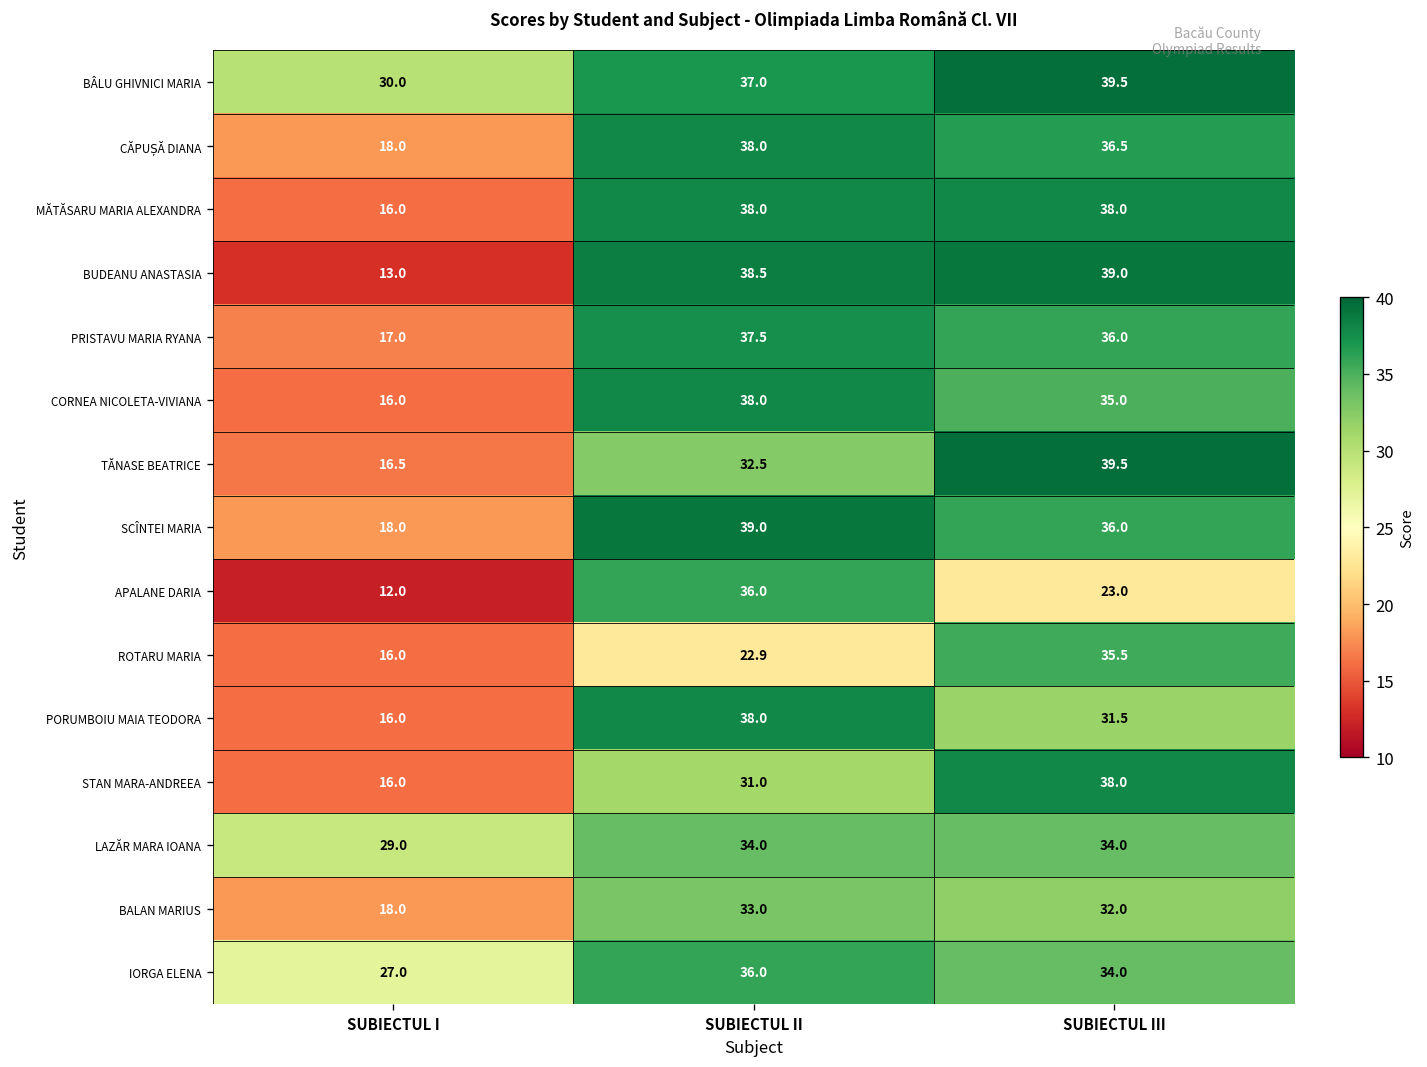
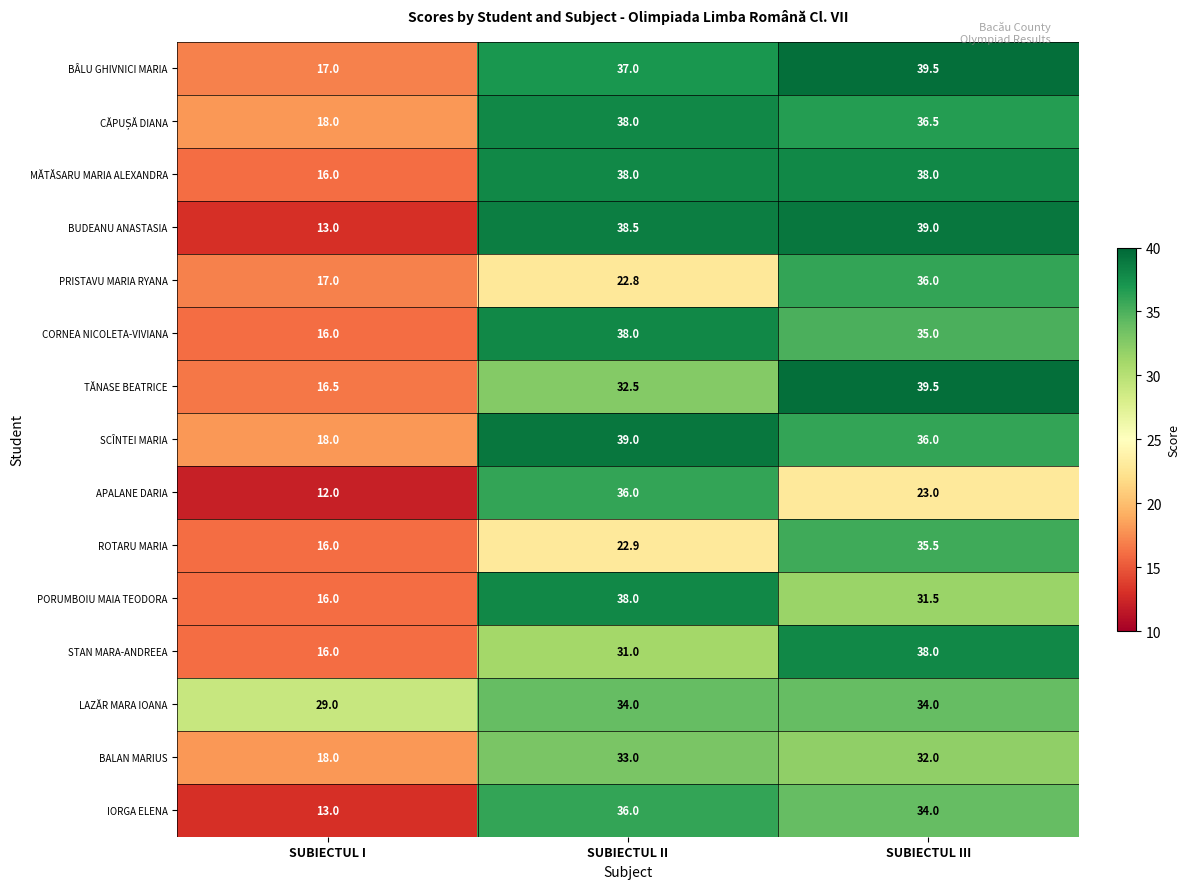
  {
    "BÂLU GHIVNICI MARIA": {
-     "SUBIECTUL I": 30.0,
+     "SUBIECTUL I": 17.0,
      "SUBIECTUL II": 37.0,
      "SUBIECTUL III": 39.5
    },
    "CĂPUȘĂ DIANA": {
      "SUBIECTUL I": 18.0,
      "SUBIECTUL II": 38.0,
      "SUBIECTUL III": 36.5
    },
    "MĂTĂSARU MARIA ALEXANDRA": {
      "SUBIECTUL I": 16.0,
      "SUBIECTUL II": 38.0,
      "SUBIECTUL III": 38.0
    },
    "BUDEANU ANASTASIA": {
      "SUBIECTUL I": 13.0,
      "SUBIECTUL II": 38.5,
      "SUBIECTUL III": 39.0
    },
    "PRISTAVU MARIA RYANA": {
      "SUBIECTUL I": 17.0,
-     "SUBIECTUL II": 37.5,
+     "SUBIECTUL II": 22.8,
      "SUBIECTUL III": 36.0
    },
    "CORNEA NICOLETA-VIVIANA": {
      "SUBIECTUL I": 16.0,
      "SUBIECTUL II": 38.0,
      "SUBIECTUL III": 35.0
    },
    "TĂNASE BEATRICE": {
      "SUBIECTUL I": 16.5,
      "SUBIECTUL II": 32.5,
      "SUBIECTUL III": 39.5
    },
    "SCÎNTEI MARIA": {
      "SUBIECTUL I": 18.0,
      "SUBIECTUL II": 39.0,
      "SUBIECTUL III": 36.0
    },
    "APALANE DARIA": {
      "SUBIECTUL I": 12.0,
      "SUBIECTUL II": 36.0,
      "SUBIECTUL III": 23.0
    },
    "ROTARU MARIA": {
      "SUBIECTUL I": 16.0,
      "SUBIECTUL II": 22.9,
      "SUBIECTUL III": 35.5
    },
    "PORUMBOIU MAIA TEODORA": {
      "SUBIECTUL I": 16.0,
      "SUBIECTUL II": 38.0,
      "SUBIECTUL III": 31.5
    },
    "STAN MARA-ANDREEA": {
      "SUBIECTUL I": 16.0,
      "SUBIECTUL II": 31.0,
      "SUBIECTUL III": 38.0
    },
    "LAZĂR MARA IOANA": {
      "SUBIECTUL I": 29.0,
      "SUBIECTUL II": 34.0,
      "SUBIECTUL III": 34.0
    },
    "BALAN MARIUS": {
      "SUBIECTUL I": 18.0,
      "SUBIECTUL II": 33.0,
      "SUBIECTUL III": 32.0
    },
    "IORGA ELENA": {
-     "SUBIECTUL I": 27.0,
+     "SUBIECTUL I": 13.0,
      "SUBIECTUL II": 36.0,
      "SUBIECTUL III": 34.0
    }
  }
